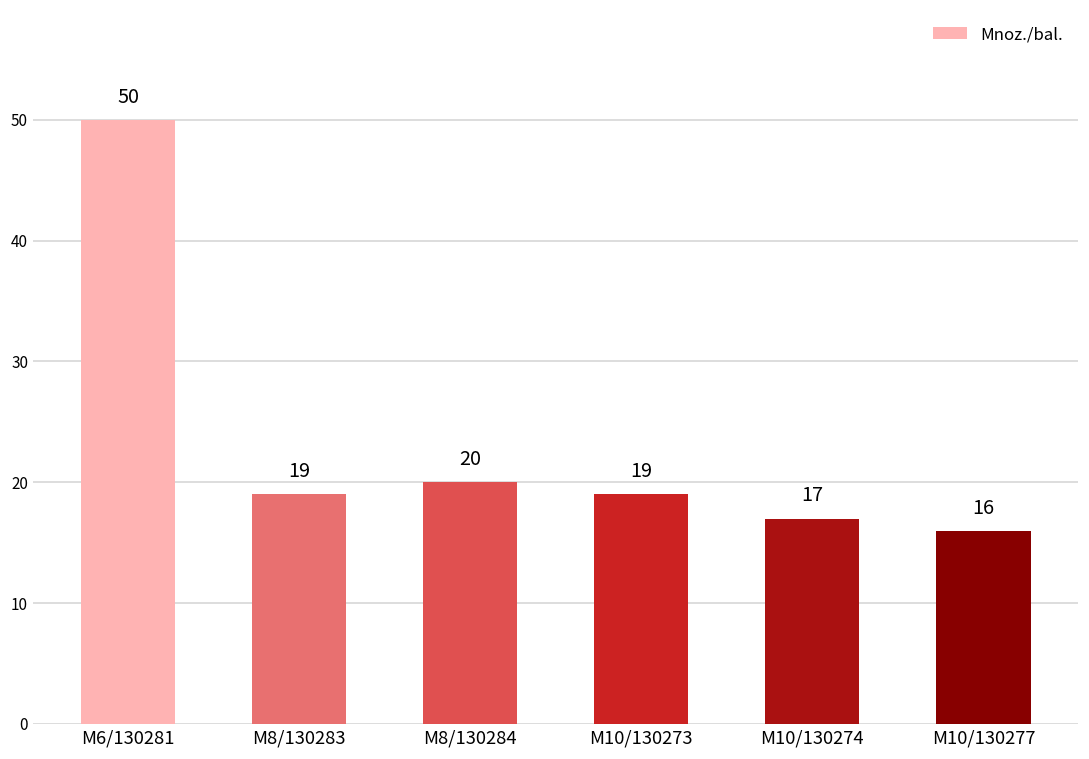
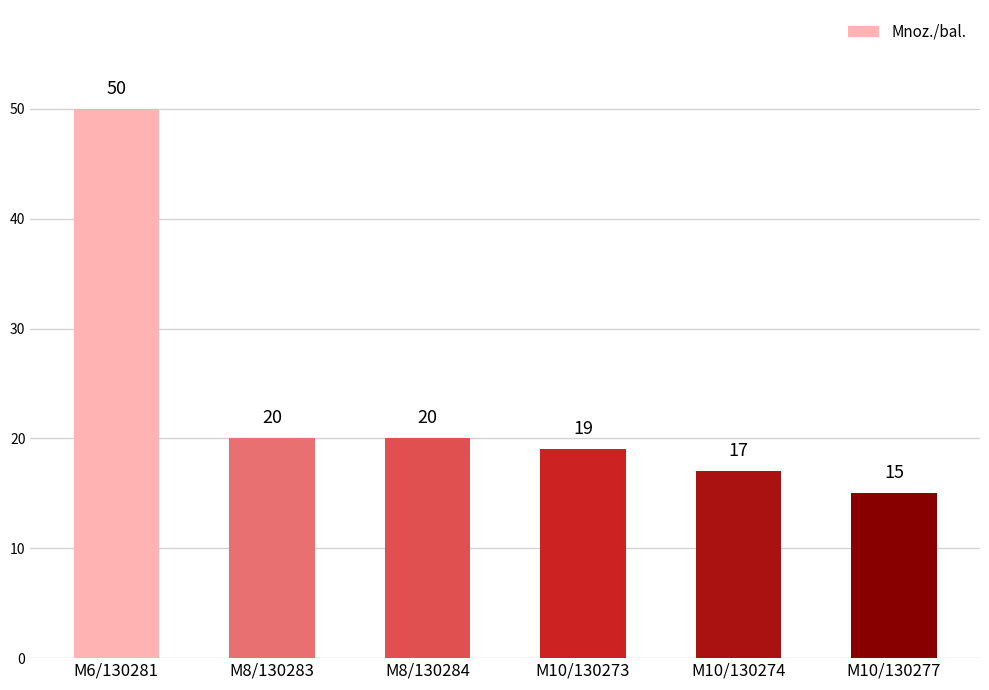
  {
    "M6/130281": 50,
-   "M8/130283": 19,
+   "M8/130283": 20,
    "M8/130284": 20,
    "M10/130273": 19,
    "M10/130274": 17,
-   "M10/130277": 16
+   "M10/130277": 15
  }
